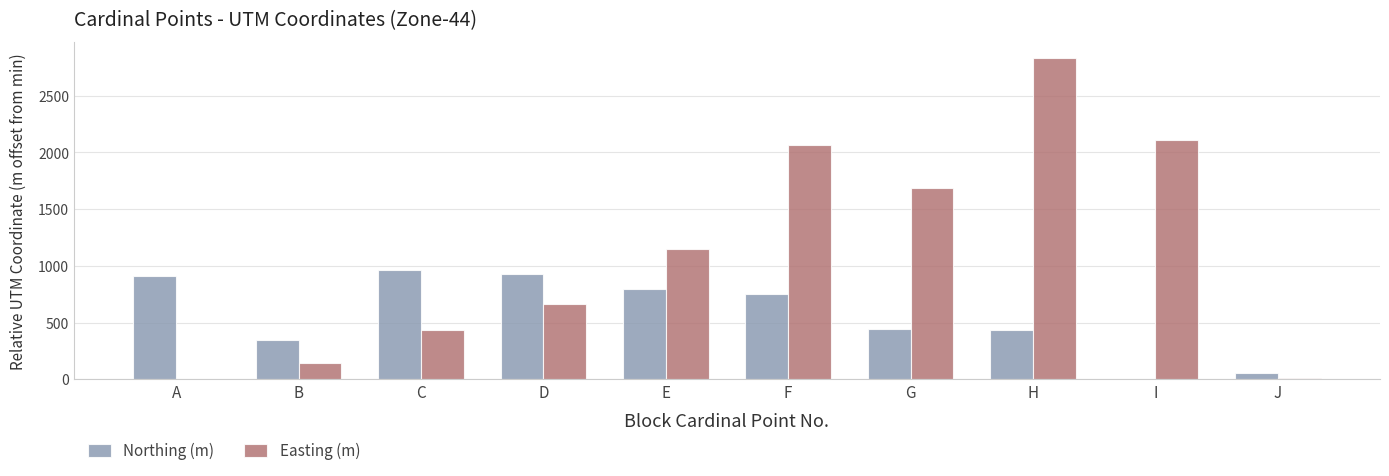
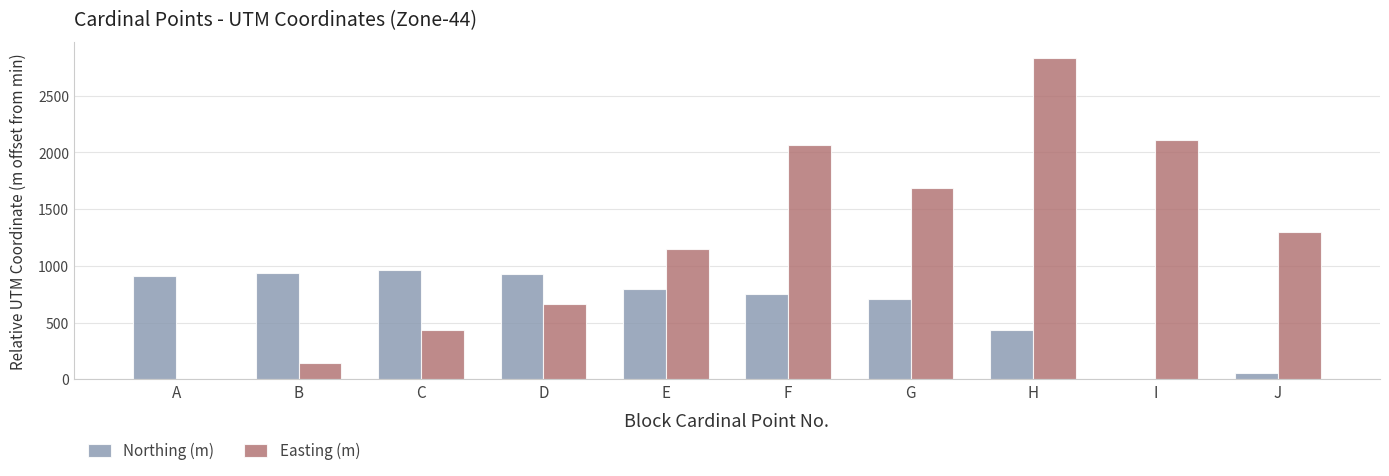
  {
    "Northing (m)": {
      "A": 910,
-     "B": 340,
+     "B": 940,
      "C": 970,
      "D": 920,
      "E": 800,
      "F": 750,
-     "G": 440,
+     "G": 700,
      "H": 430,
      "I": 0,
      "J": 50
    },
    "Easting (m)": {
      "A": 0,
      "B": 150,
      "C": 430,
      "D": 660,
      "E": 1150,
      "F": 2070,
      "G": 1690,
      "H": 2830,
      "I": 2110,
-     "J": 10
+     "J": 1300
    }
  }
